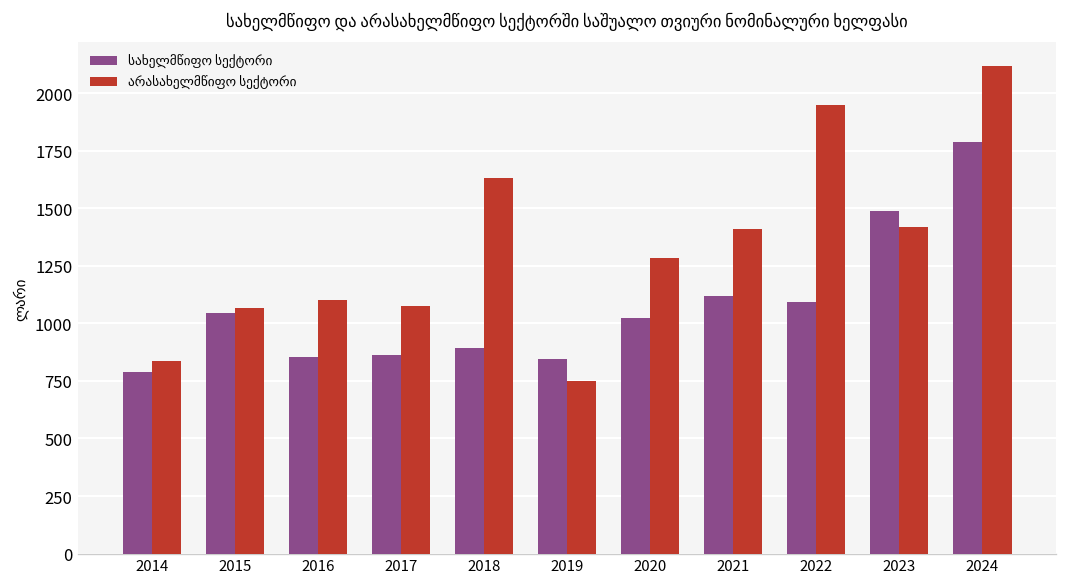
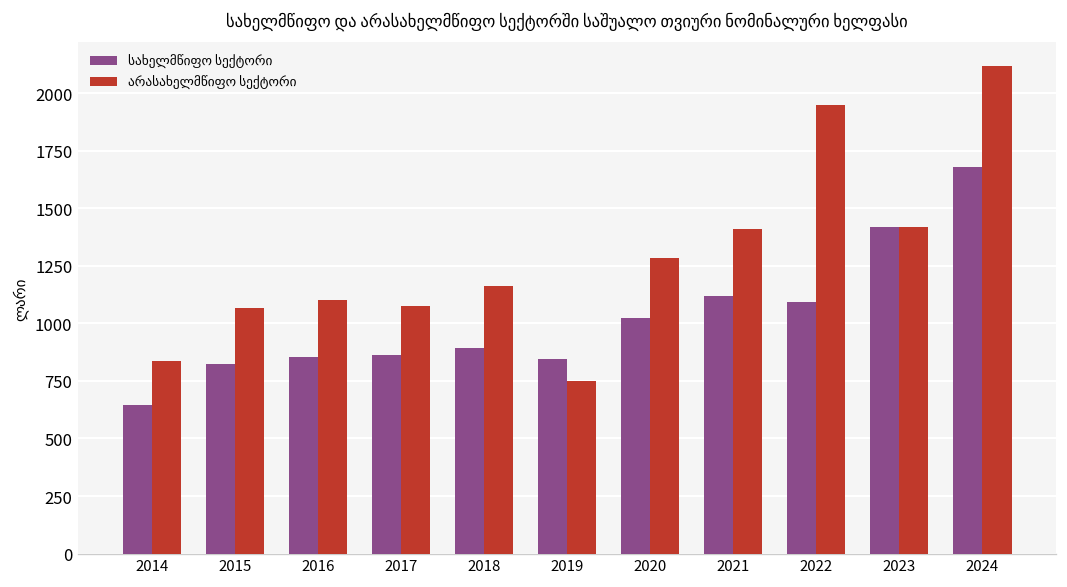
  {
    "სახელმწიფო სექტორი": {
-     "2014": 790,
-     "2015": 1040,
+     "2014": 650,
+     "2015": 830,
      "2016": 860,
      "2017": 860,
      "2018": 890,
      "2019": 840,
      "2020": 1020,
      "2021": 1120,
      "2022": 1090,
-     "2023": 1490,
-     "2024": 1790
+     "2023": 1420,
+     "2024": 1680
    },
    "არასახელმწიფო სექტორი": {
      "2014": 840,
      "2015": 1070,
      "2016": 1100,
      "2017": 1080,
-     "2018": 1630,
+     "2018": 1160,
      "2019": 750,
      "2020": 1280,
      "2021": 1410,
      "2022": 1950,
      "2023": 1420,
      "2024": 2120
    }
  }
